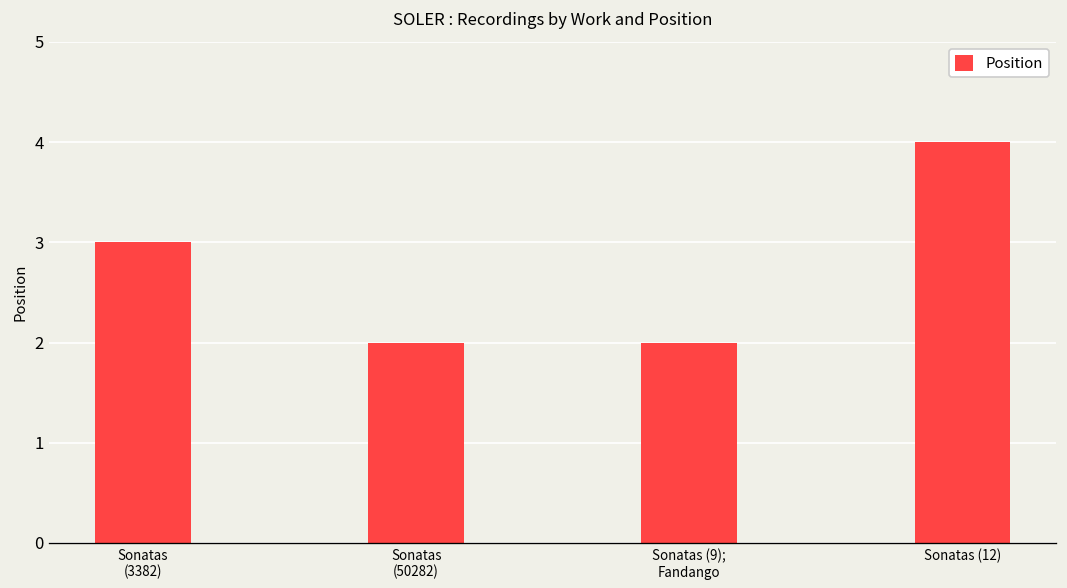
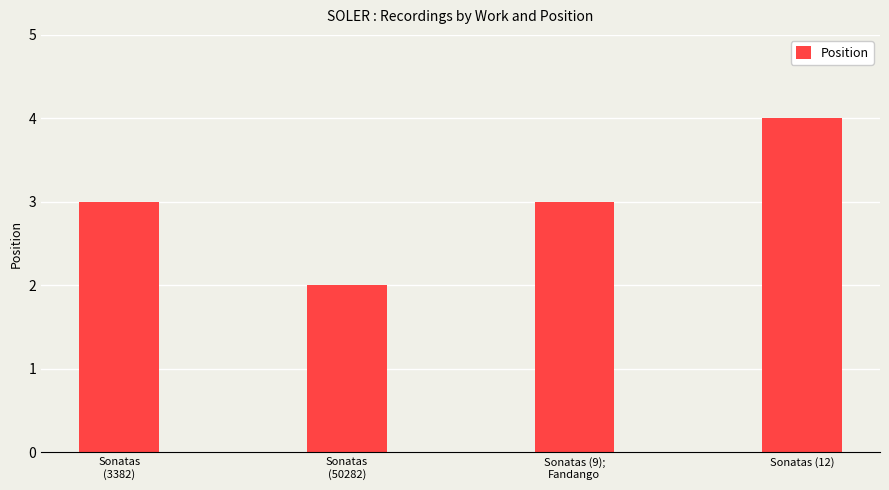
  {
    "Sonatas (3382)": 3,
    "Sonatas (50282)": 2,
-   "Sonatas (9); Fandango": 2,
+   "Sonatas (9); Fandango": 3,
    "Sonatas (12)": 4
  }
